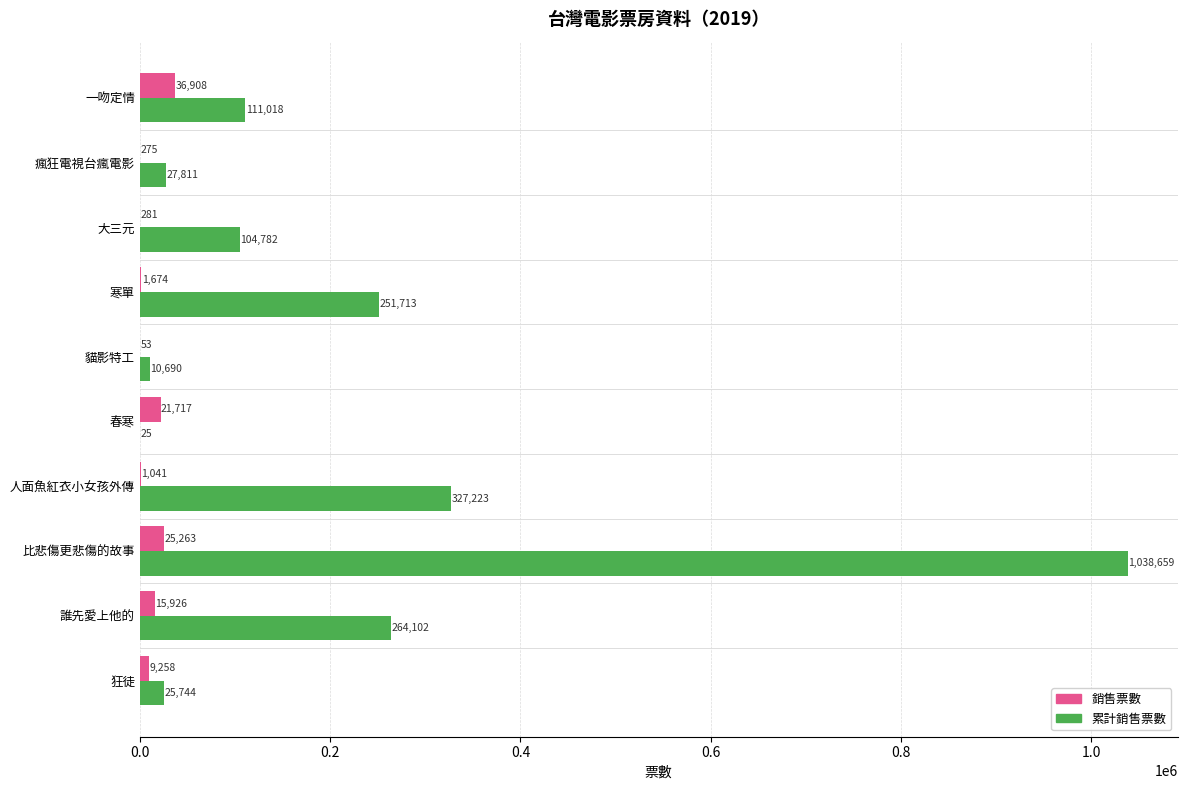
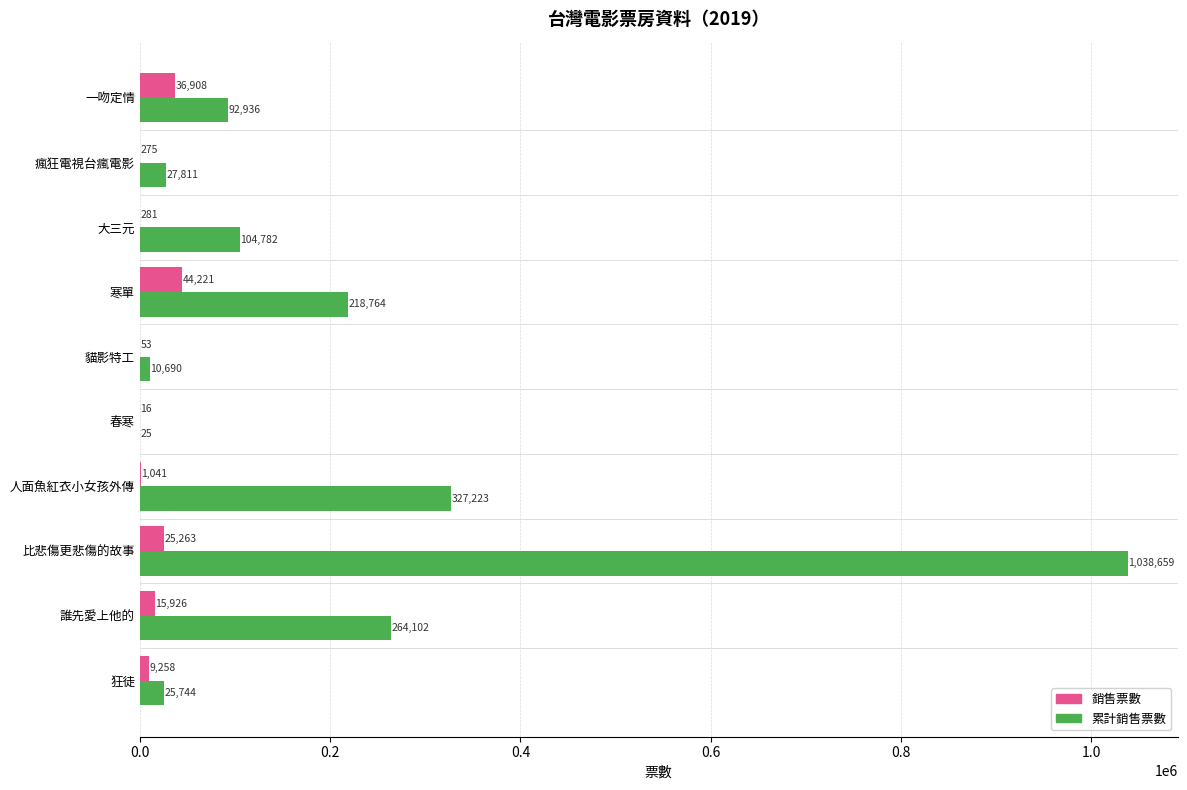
  {
    "銷售票數": {
      "一吻定情": "36,908",
      "瘋狂電視台瘋電影": "275",
      "大三元": "281",
-     "寒單": "1,674",
+     "寒單": "44,221",
      "貓影特工": "53",
-     "春寒": "21,717",
+     "春寒": "16",
      "人面魚紅衣小女孩外傳": "1,041",
      "比悲傷更悲傷的故事": "25,263",
      "誰先愛上他的": "15,926",
      "狂徒": "9,258"
    },
    "累計銷售票數": {
-     "一吻定情": "111,018",
+     "一吻定情": "92,936",
      "瘋狂電視台瘋電影": "27,811",
      "大三元": "104,782",
-     "寒單": "251,713",
+     "寒單": "218,764",
      "貓影特工": "10,690",
      "春寒": "25",
      "人面魚紅衣小女孩外傳": "327,223",
      "比悲傷更悲傷的故事": "1,038,659",
      "誰先愛上他的": "264,102",
      "狂徒": "25,744"
    }
  }
